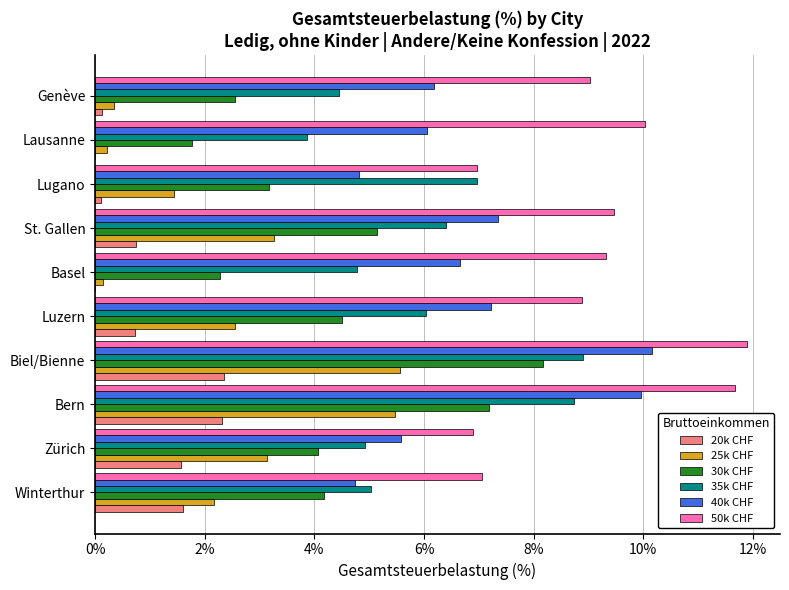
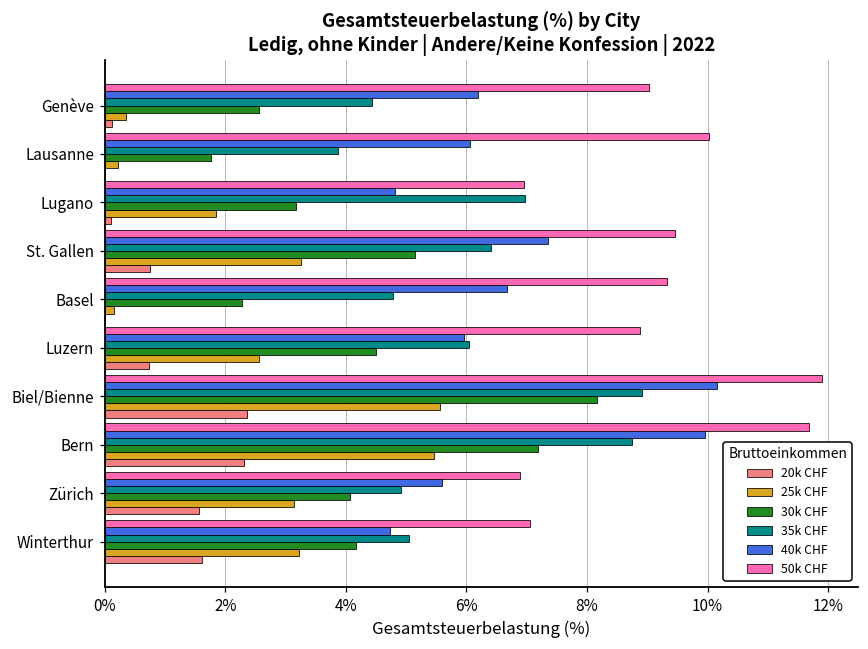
  {
    "25k CHF": {
      "Genève": "0.3%",
      "Lausanne": "0.2%",
-     "Lugano": "1.4%",
+     "Lugano": "1.8%",
      "St. Gallen": "3.3%",
      "Basel": "0.2%",
      "Luzern": "2.6%",
      "Biel/Bienne": "5.6%",
      "Bern": "5.5%",
      "Zürich": "3.1%",
-     "Winterthur": "2.2%"
+     "Winterthur": "3.2%"
    },
    "30k CHF": {
      "Genève": "2.6%",
      "Lausanne": "1.8%",
      "Lugano": "3.2%",
      "St. Gallen": "5.1%",
      "Basel": "2.3%",
      "Luzern": "4.5%",
      "Biel/Bienne": "8.2%",
      "Bern": "7.2%",
      "Zürich": "4.1%",
      "Winterthur": "4.2%"
    },
    "35k CHF": {
      "Genève": "4.4%",
      "Lausanne": "3.9%",
      "Lugano": "7.0%",
      "St. Gallen": "6.4%",
      "Basel": "4.8%",
      "Luzern": "6.0%",
      "Biel/Bienne": "8.9%",
      "Bern": "8.7%",
      "Zürich": "4.9%",
      "Winterthur": "5.0%"
    },
    "40k CHF": {
      "Genève": "6.2%",
      "Lausanne": "6.1%",
      "Lugano": "4.8%",
      "St. Gallen": "7.3%",
      "Basel": "6.7%",
-     "Luzern": "7.2%",
+     "Luzern": "6.0%",
      "Biel/Bienne": "10.2%",
      "Bern": "10.0%",
      "Zürich": "5.6%",
      "Winterthur": "4.7%"
    }
  }
